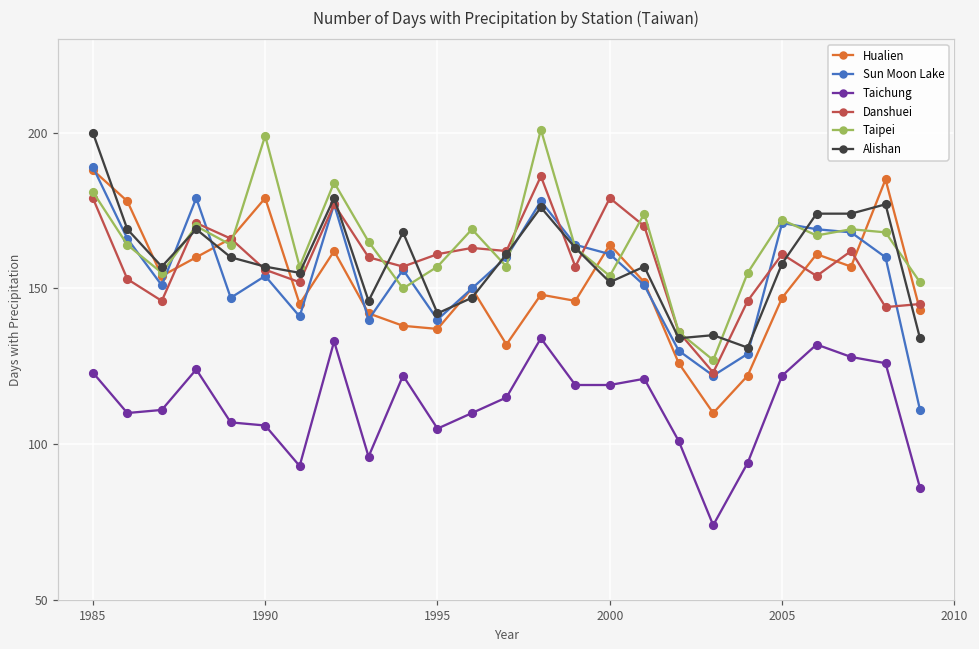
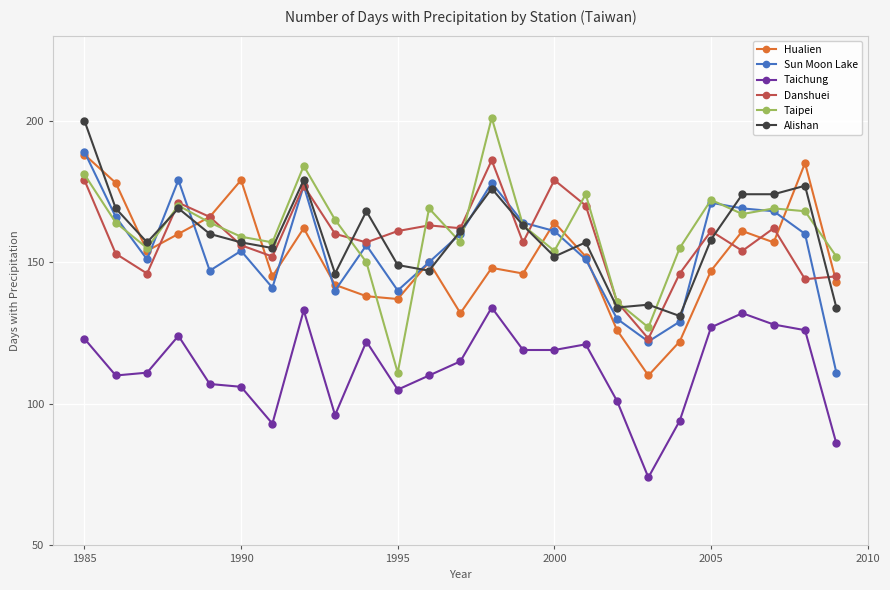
  {
    "Sun Moon Lake": {
      "1985": 189,
      "1990": 154,
      "1995": 140,
      "2000": 161,
      "2005": 171
    },
    "Taichung": {
      "1985": 123,
      "1990": 106,
      "1995": 105,
      "2000": 119,
-     "2005": 122
+     "2005": 127
    },
    "Taipei": {
      "1985": 181,
-     "1990": 199,
-     "1995": 157,
+     "1990": 159,
+     "1995": 111,
      "2000": 154,
      "2005": 172
    },
    "Alishan": {
      "1985": 200,
      "1990": 157,
-     "1995": 142,
+     "1995": 149,
      "2000": 152,
      "2005": 158
    }
  }
